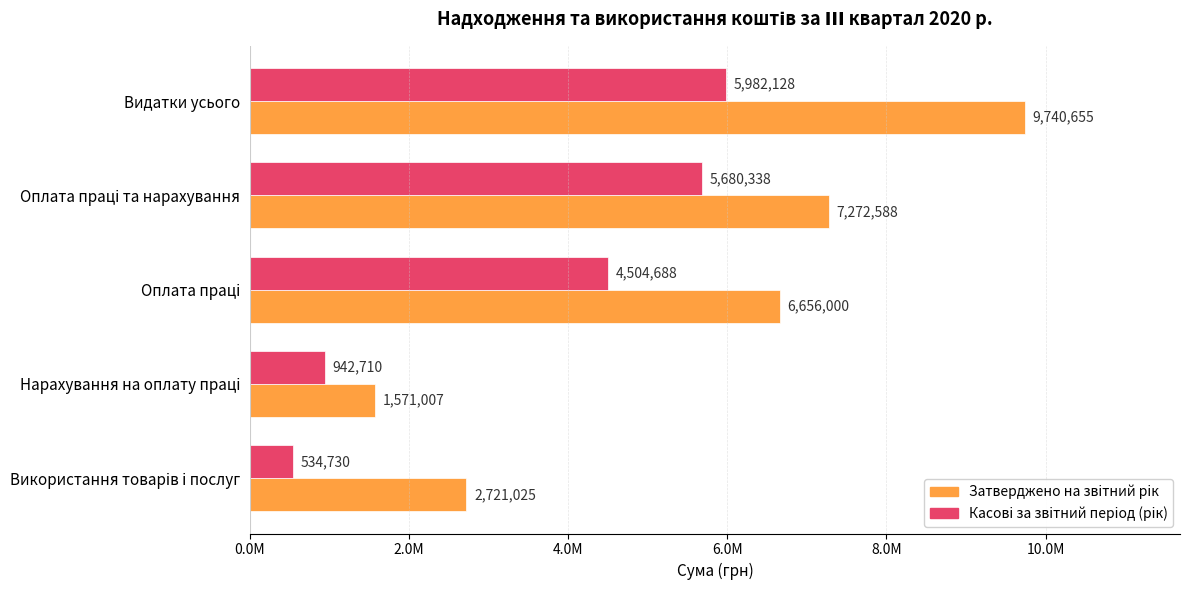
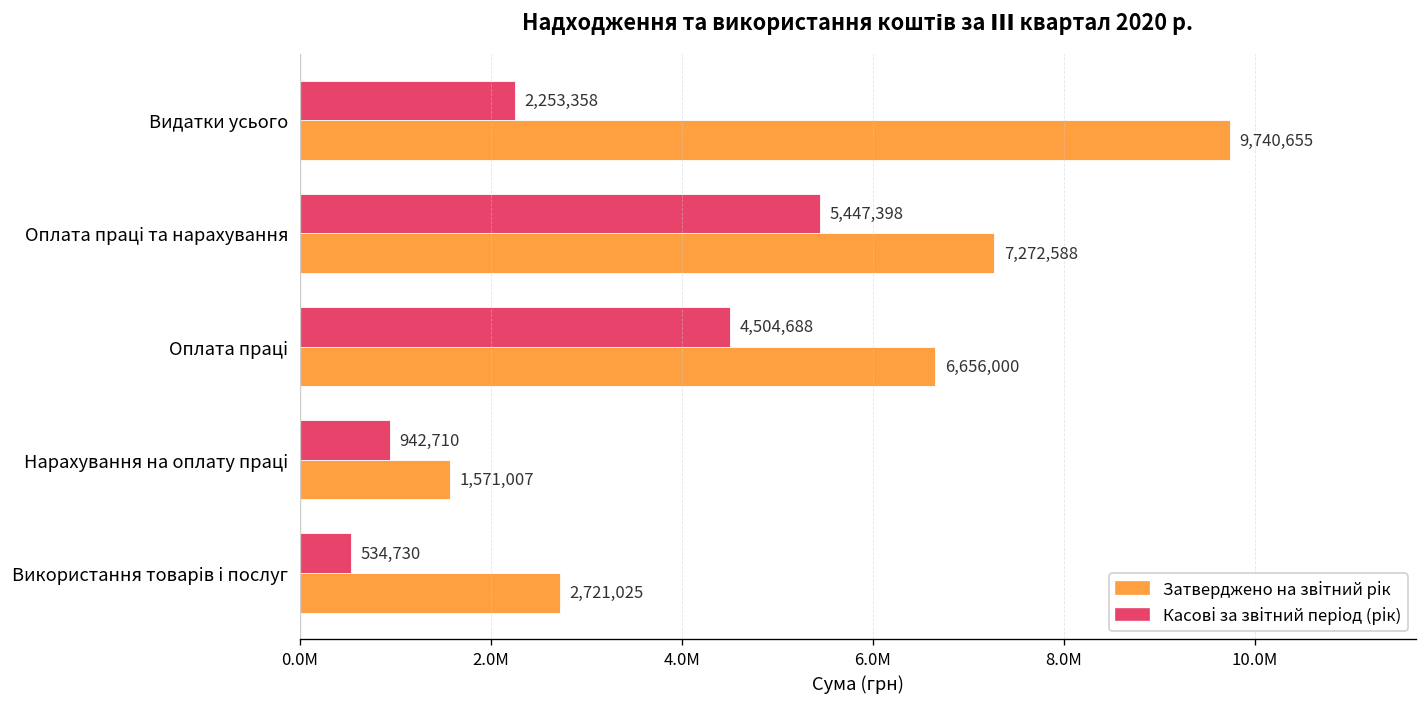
  {
    "Затверджено на звітний рік": {
      "Видатки усього": "9,740,655",
      "Оплата праці та нарахування": "7,272,588",
      "Оплата праці": "6,656,000",
      "Нарахування на оплату праці": "1,571,007",
      "Використання товарів і послуг": "2,721,025"
    },
    "Касові за звітний період (рік)": {
-     "Видатки усього": "5,982,128",
-     "Оплата праці та нарахування": "5,680,338",
+     "Видатки усього": "2,253,358",
+     "Оплата праці та нарахування": "5,447,398",
      "Оплата праці": "4,504,688",
      "Нарахування на оплату праці": "942,710",
      "Використання товарів і послуг": "534,730"
    }
  }
